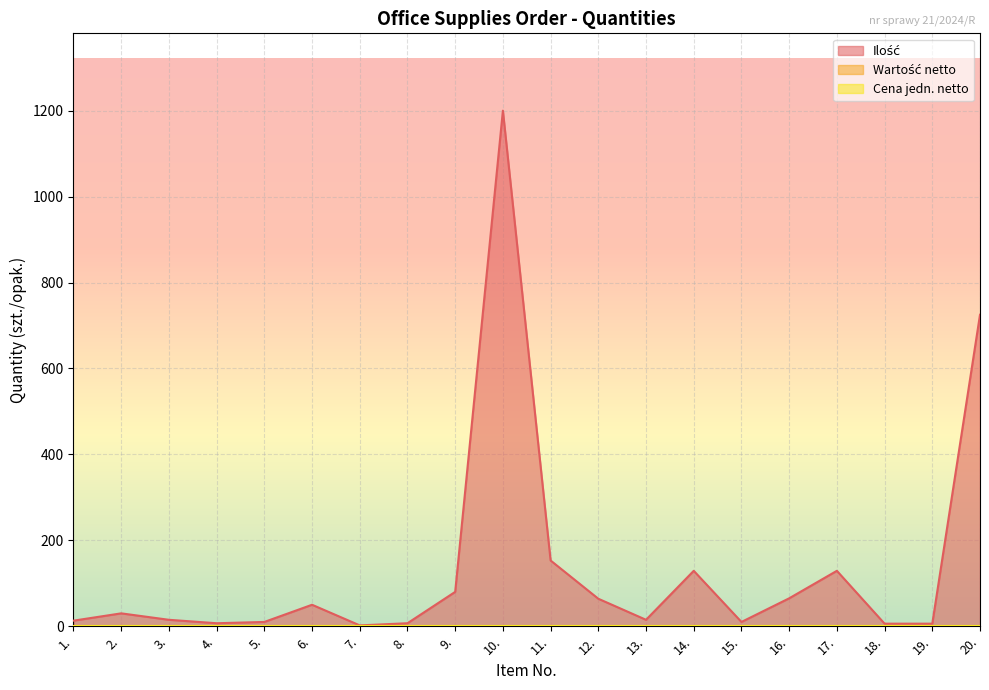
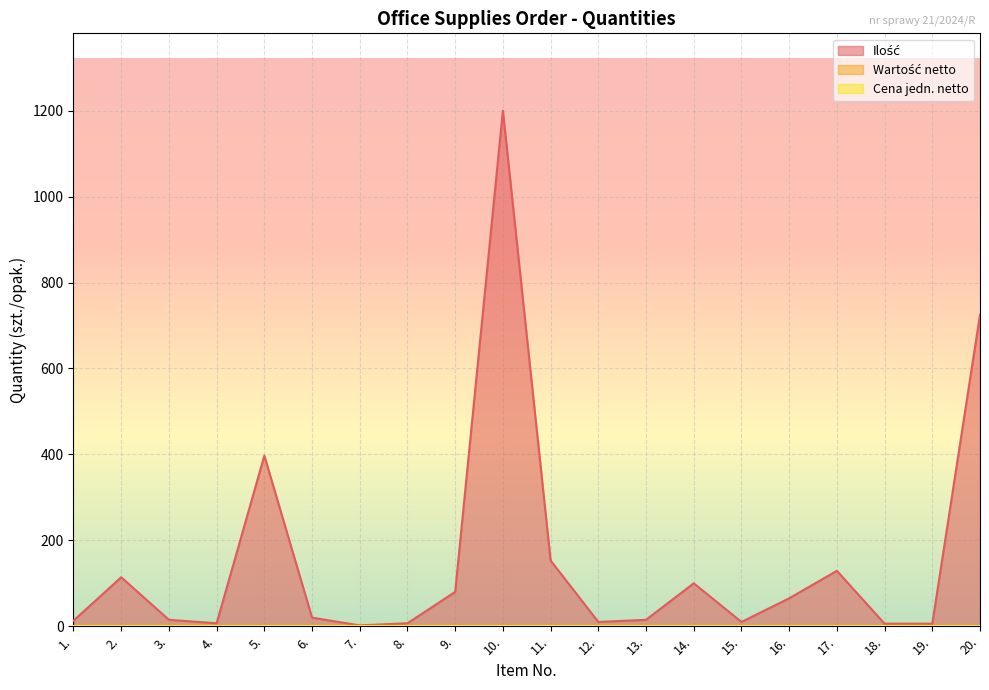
  {
    "Ilość": {
      "1.": 10,
-     "2.": 30,
+     "2.": 110,
      "3.": 20,
      "4.": 10,
-     "5.": 10,
-     "6.": 50,
+     "5.": 400,
+     "6.": 20,
      "8.": 10,
      "9.": 80,
      "10.": 1200,
      "11.": 150,
-     "12.": 60,
+     "12.": 10,
      "13.": 20,
-     "14.": 130,
+     "14.": 100,
      "15.": 10,
      "16.": 70,
      "17.": 130,
      "20.": 730
    },
    "Cena jedn. netto": {
      "1.": 0,
      "2.": 0,
      "3.": 0,
      "4.": 0,
      "5.": 0,
      "6.": 0,
      "8.": 0,
      "9.": 0,
      "10.": 0,
      "11.": 0,
      "12.": 0,
      "13.": 0,
      "14.": 0,
      "15.": 0,
      "16.": 0,
      "17.": 0,
      "20.": 0
    }
  }
